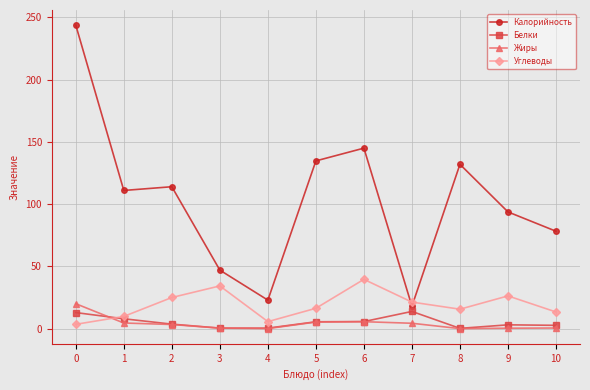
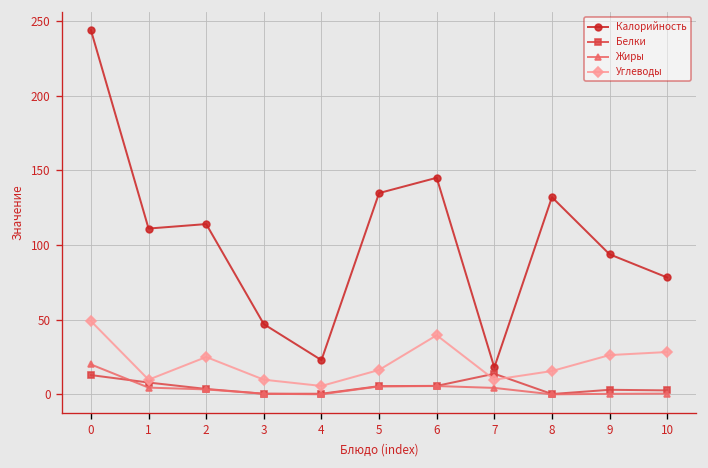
  {
    "Углеводы": {
-     "0": 3,
+     "0": 49,
      "2": 25,
-     "3": 34,
+     "3": 10,
      "4": 6,
      "5": 16,
      "6": 40,
-     "7": 21,
+     "7": 10,
      "8": 16,
      "9": 26,
-     "10": 13
+     "10": 28
    }
  }
